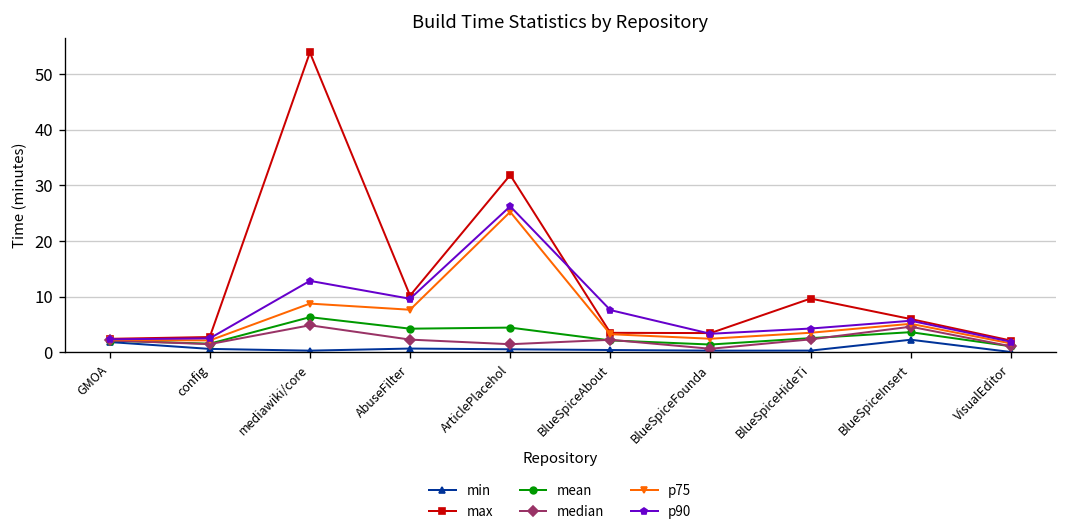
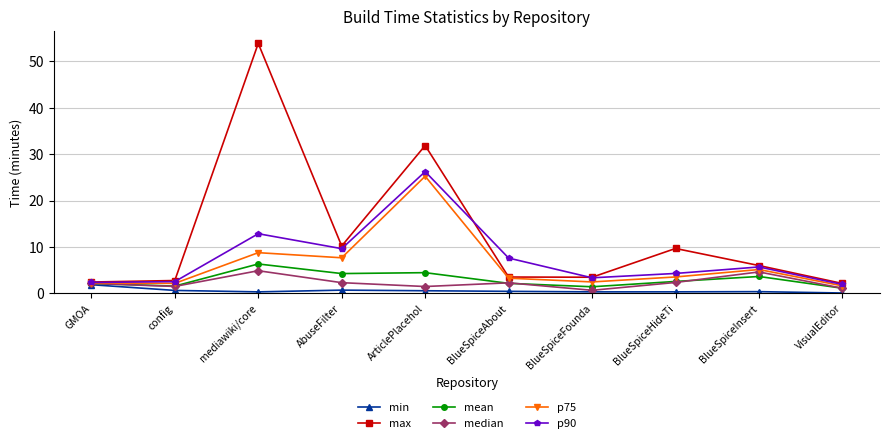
  {
    "min": {
      "config": 1,
      "mediawiki/core": 0,
      "AbuseFilter": 1,
      "ArticlePlacehol": 1,
      "BlueSpiceAbout": 0,
      "BlueSpiceHideTi": 0,
-     "BlueSpiceInsert": 2,
+     "BlueSpiceInsert": 0,
      "VisualEditor": 0
    },
    "max": {
      "mediawiki/core": 54,
      "AbuseFilter": 10,
      "ArticlePlacehol": 32,
      "BlueSpiceHideTi": 10
    },
    "mean": {
      "mediawiki/core": 6,
      "AbuseFilter": 4,
      "ArticlePlacehol": 4,
      "BlueSpiceFounda": 1,
      "BlueSpiceInsert": 4
    },
    "median": {
      "mediawiki/core": 5,
      "AbuseFilter": 2,
      "ArticlePlacehol": 1
    },
    "p75": {
      "mediawiki/core": 9,
      "AbuseFilter": 8,
      "ArticlePlacehol": 25,
      "BlueSpiceFounda": 2,
      "BlueSpiceHideTi": 4
    },
    "p90": {
      "mediawiki/core": 13,
      "AbuseFilter": 10,
      "ArticlePlacehol": 26,
      "BlueSpiceAbout": 8,
      "BlueSpiceHideTi": 4
    }
  }
